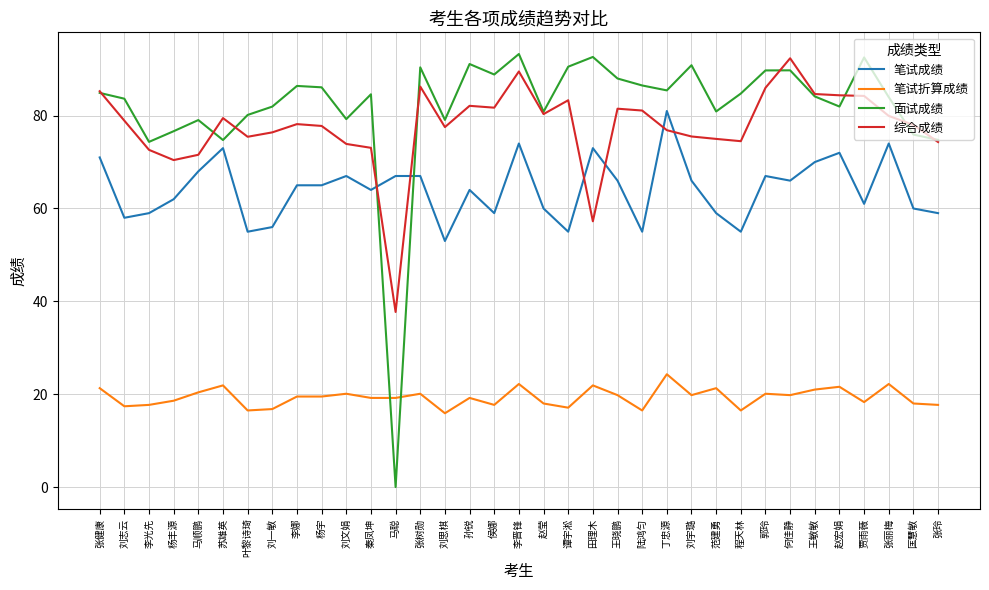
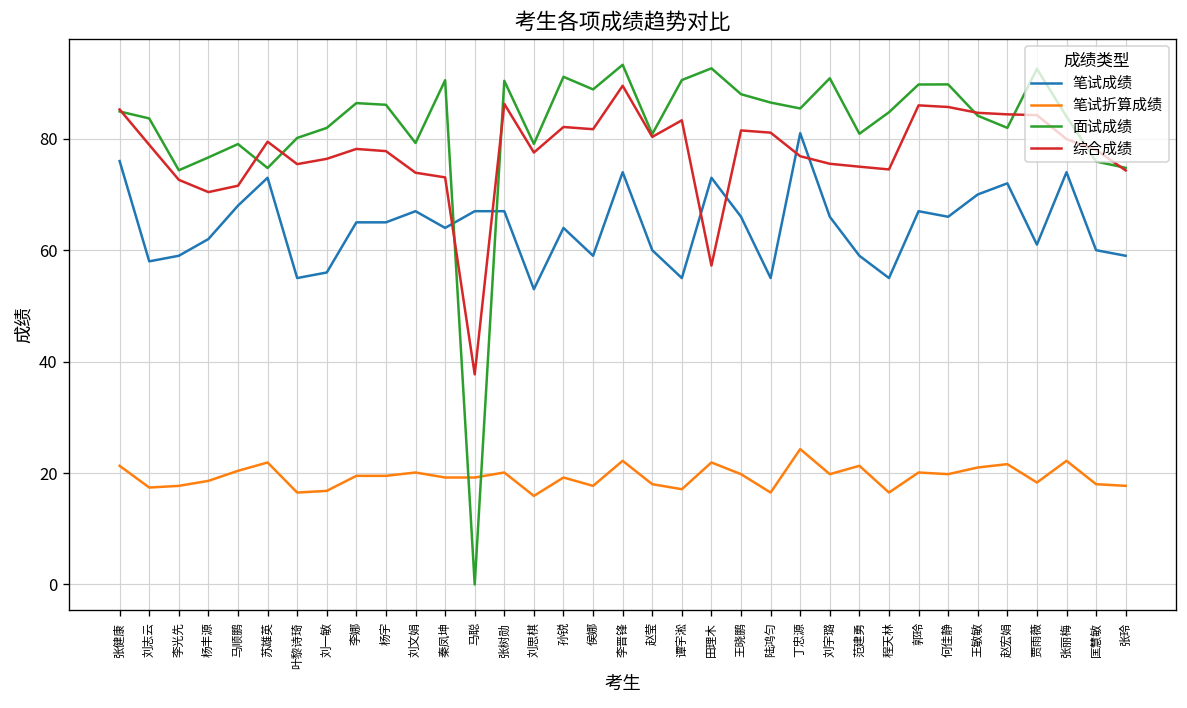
  {
    "笔试成绩": {
-     "张健康": 71,
+     "张健康": 76,
      "刘志云": 58,
      "李光先": 59,
      "杨丰源": 62,
      "马顺鹏": 68,
      "苏雄英": 73,
      "叶黎诗琦": 55,
      "刘一敏": 56,
      "李娜": 65,
      "杨宇": 65,
      "刘文娟": 67,
      "秦凤坤": 64,
      "马聪": 67,
      "张树勋": 67,
      "刘思棋": 53,
      "孙锐": 64,
      "侯娜": 59,
      "李晋锋": 74,
      "赵莹": 60,
      "谭宇淞": 55,
      "田理木": 73,
      "王晓鹏": 66,
      "陆鸿匀": 55,
      "丁忠源": 81,
      "刘宇璐": 66,
      "范建勇": 59,
      "程天林": 55,
      "郭玲": 67,
      "何佳静": 66,
      "王敏敏": 70,
      "赵宏娟": 72,
      "贾雨薇": 61,
      "张丽梅": 74,
      "匡慧敏": 60,
      "张玲": 59
    },
    "笔试折算成绩": {
      "张健康": 21,
      "刘志云": 17,
      "李光先": 18,
      "杨丰源": 19,
      "马顺鹏": 20,
      "苏雄英": 22,
      "叶黎诗琦": 17,
      "刘一敏": 17,
      "李娜": 20,
      "杨宇": 20,
      "刘文娟": 20,
      "秦凤坤": 19,
      "马聪": 19,
      "张树勋": 20,
      "刘思棋": 16,
      "孙锐": 19,
      "侯娜": 18,
      "李晋锋": 22,
      "赵莹": 18,
      "谭宇淞": 17,
      "田理木": 22,
      "王晓鹏": 20,
      "陆鸿匀": 17,
      "丁忠源": 24,
      "刘宇璐": 20,
      "范建勇": 21,
      "程天林": 17,
      "郭玲": 20,
      "何佳静": 20,
      "王敏敏": 21,
      "赵宏娟": 22,
      "贾雨薇": 18,
      "张丽梅": 22,
      "匡慧敏": 18,
      "张玲": 18
    },
    "面试成绩": {
      "刘志云": 84,
      "李光先": 74,
      "杨丰源": 77,
      "马顺鹏": 79,
      "苏雄英": 75,
      "叶黎诗琦": 80,
      "刘一敏": 82,
      "李娜": 86,
      "杨宇": 86,
      "刘文娟": 79,
-     "秦凤坤": 85,
+     "秦凤坤": 91,
      "马聪": 0,
      "张树勋": 90,
      "刘思棋": 79,
      "孙锐": 91,
      "侯娜": 89,
      "李晋锋": 93,
      "谭宇淞": 91,
      "田理木": 93,
      "王晓鹏": 88,
      "陆鸿匀": 87,
      "丁忠源": 85,
      "刘宇璐": 91,
      "范建勇": 81,
      "程天林": 85,
      "郭玲": 90,
      "何佳静": 90,
      "赵宏娟": 82
    },
    "综合成绩": {
      "刘志云": 79,
      "李光先": 73,
      "杨丰源": 70,
      "马顺鹏": 72,
      "苏雄英": 79,
      "叶黎诗琦": 75,
      "刘一敏": 76,
      "李娜": 78,
      "杨宇": 78,
      "刘文娟": 74,
      "秦凤坤": 73,
      "马聪": 38,
      "张树勋": 86,
      "刘思棋": 78,
      "孙锐": 82,
      "侯娜": 82,
      "李晋锋": 90,
      "谭宇淞": 83,
      "田理木": 57,
      "王晓鹏": 81,
      "陆鸿匀": 81,
      "丁忠源": 77,
      "刘宇璐": 76,
      "范建勇": 75,
      "程天林": 74,
      "郭玲": 86,
-     "何佳静": 92,
+     "何佳静": 86,
      "赵宏娟": 84
    }
  }
